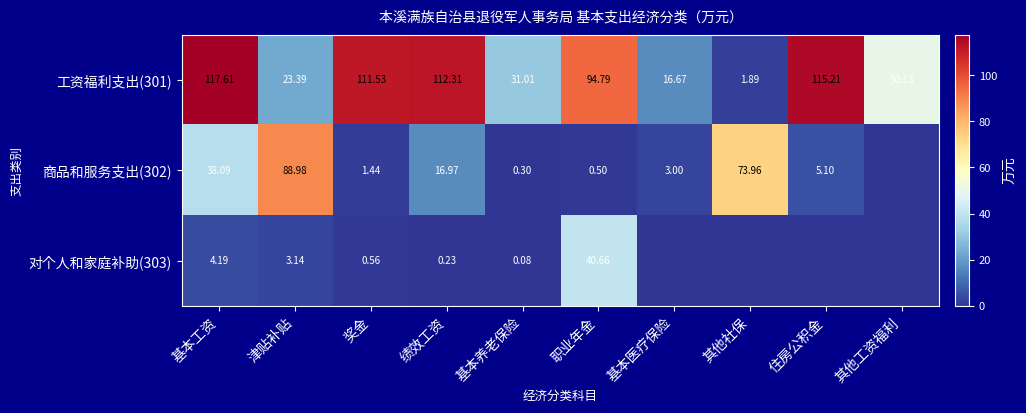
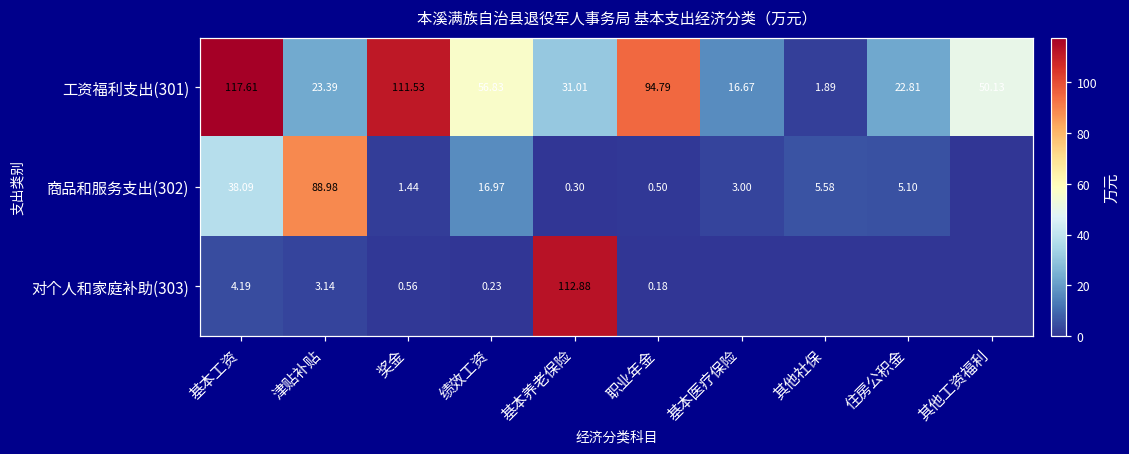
  {
    "工资福利支出(301)": {
      "基本工资": 117.61,
      "津贴补贴": 23.39,
      "奖金": 111.53,
-     "绩效工资": 112.31,
+     "绩效工资": 56.83,
      "基本养老保险": 31.01,
      "职业年金": 94.79,
      "基本医疗保险": 16.67,
      "其他社保": 1.89,
-     "住房公积金": 115.21
+     "住房公积金": 22.81
    },
    "商品和服务支出(302)": {
      "基本工资": 38.09,
      "津贴补贴": 88.98,
      "奖金": 1.44,
      "绩效工资": 16.97,
      "基本养老保险": 0.30,
      "职业年金": 0.50,
      "基本医疗保险": 3.00,
-     "其他社保": 73.96,
+     "其他社保": 5.58,
      "住房公积金": 5.10
    },
    "对个人和家庭补助(303)": {
      "基本工资": 4.19,
      "津贴补贴": 3.14,
      "奖金": 0.56,
      "绩效工资": 0.23,
-     "基本养老保险": 0.08,
-     "职业年金": 40.66
+     "基本养老保险": 112.88,
+     "职业年金": 0.18
    }
  }
